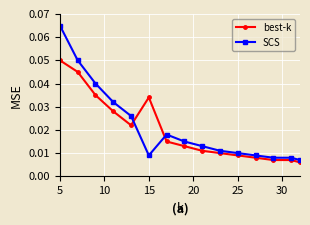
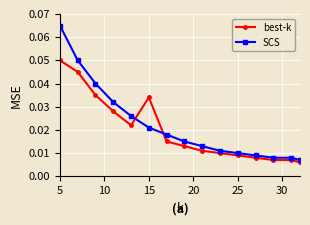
  {
    "best-k": {
      "5": 0.050,
      "15": 0.034
    },
    "SCS": {
      "5": 0.065,
-     "15": 0.009
+     "15": 0.021
    }
  }
